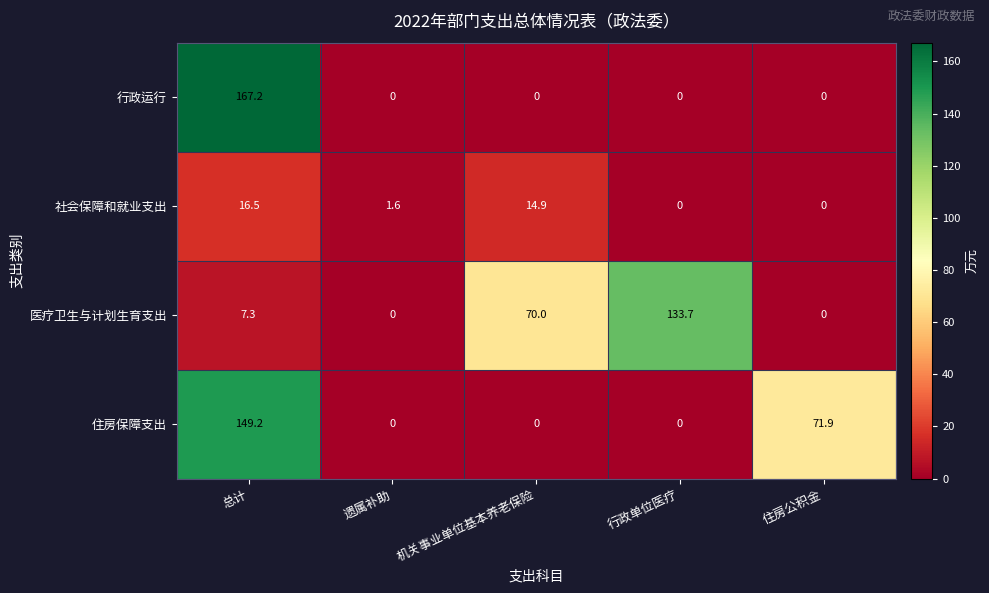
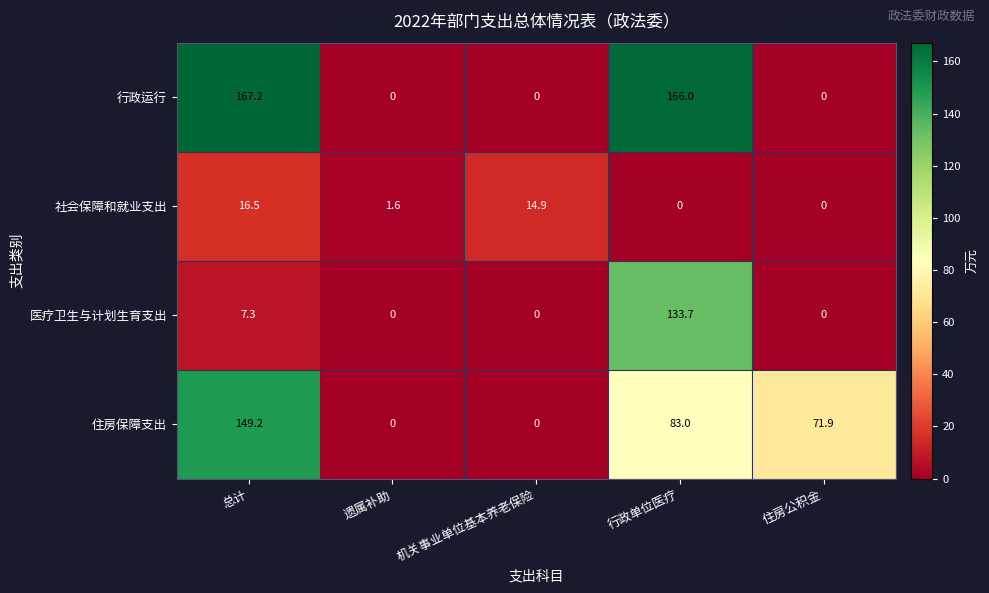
  {
    "行政运行": {
      "总计": 167.2,
      "遗属补助": 0,
      "机关事业单位基本养老保险": 0,
-     "行政单位医疗": 0,
+     "行政单位医疗": 166.0,
      "住房公积金": 0
    },
    "社会保障和就业支出": {
      "总计": 16.5,
      "遗属补助": 1.6,
      "机关事业单位基本养老保险": 14.9,
      "行政单位医疗": 0,
      "住房公积金": 0
    },
    "医疗卫生与计划生育支出": {
      "总计": 7.3,
      "遗属补助": 0,
-     "机关事业单位基本养老保险": 70.0,
+     "机关事业单位基本养老保险": 0,
      "行政单位医疗": 133.7,
      "住房公积金": 0
    },
    "住房保障支出": {
      "总计": 149.2,
      "遗属补助": 0,
      "机关事业单位基本养老保险": 0,
-     "行政单位医疗": 0,
+     "行政单位医疗": 83.0,
      "住房公积金": 71.9
    }
  }
